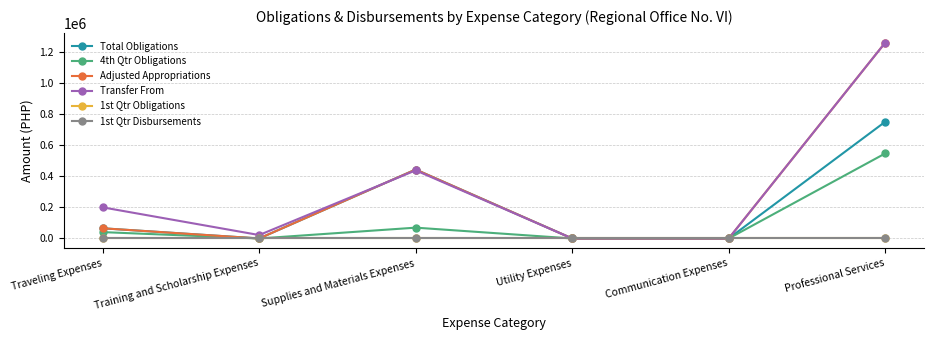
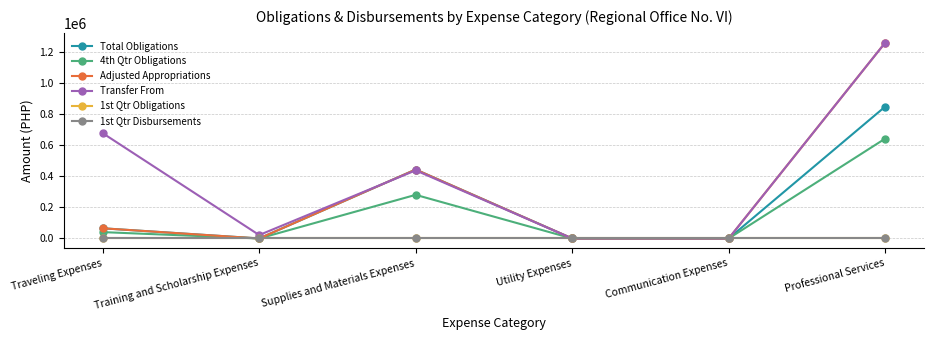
  {
    "Total Obligations": {
-     "Professional Services": 750000
+     "Professional Services": 850000
    },
    "4th Qtr Obligations": {
      "Traveling Expenses": 40000,
-     "Supplies and Materials Expenses": 70000,
-     "Professional Services": 550000
+     "Supplies and Materials Expenses": 280000,
+     "Professional Services": 640000
    },
    "Transfer From": {
-     "Traveling Expenses": 200000,
+     "Traveling Expenses": 680000,
      "Training and Scholarship Expenses": 20000
    },
    "1st Qtr Disbursements": {
      "Traveling Expenses": 0,
      "Supplies and Materials Expenses": 0,
      "Professional Services": 0
    }
  }
